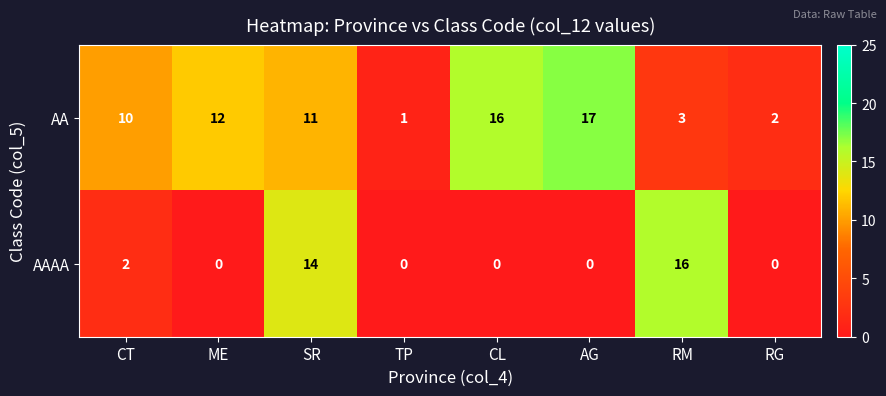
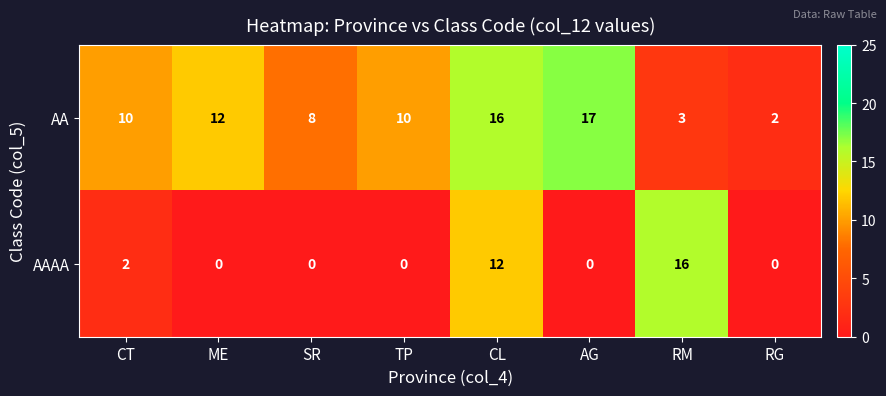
  {
    "AA": {
      "CT": 10,
      "ME": 12,
-     "SR": 11,
-     "TP": 1,
+     "SR": 8,
+     "TP": 10,
      "CL": 16,
      "AG": 17,
      "RM": 3,
      "RG": 2
    },
    "AAAA": {
      "CT": 2,
      "ME": 0,
-     "SR": 14,
+     "SR": 0,
      "TP": 0,
-     "CL": 0,
+     "CL": 12,
      "AG": 0,
      "RM": 16,
      "RG": 0
    }
  }
